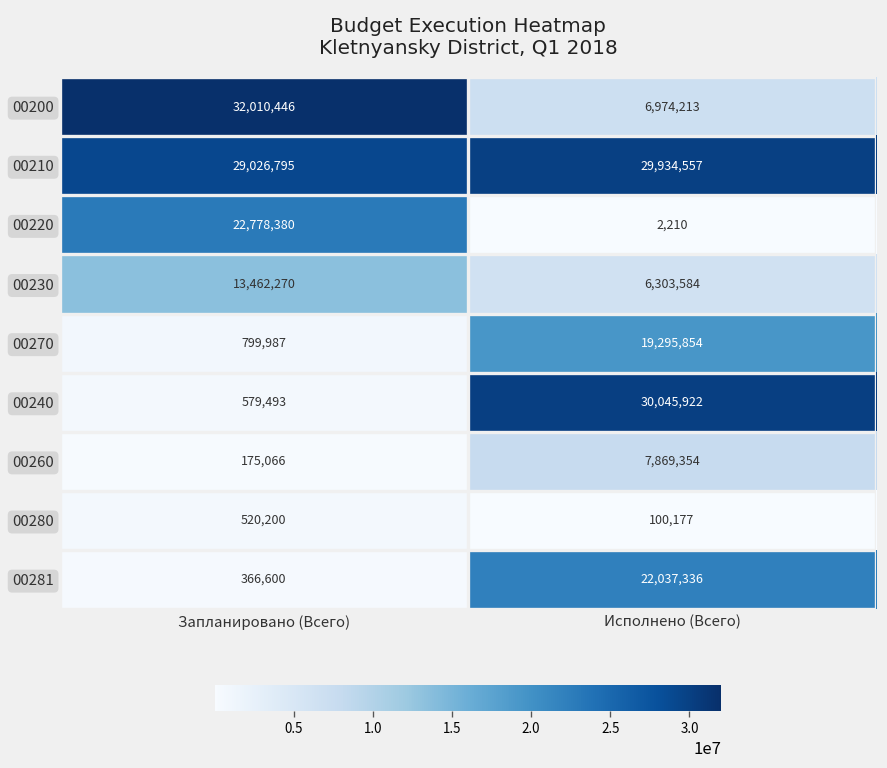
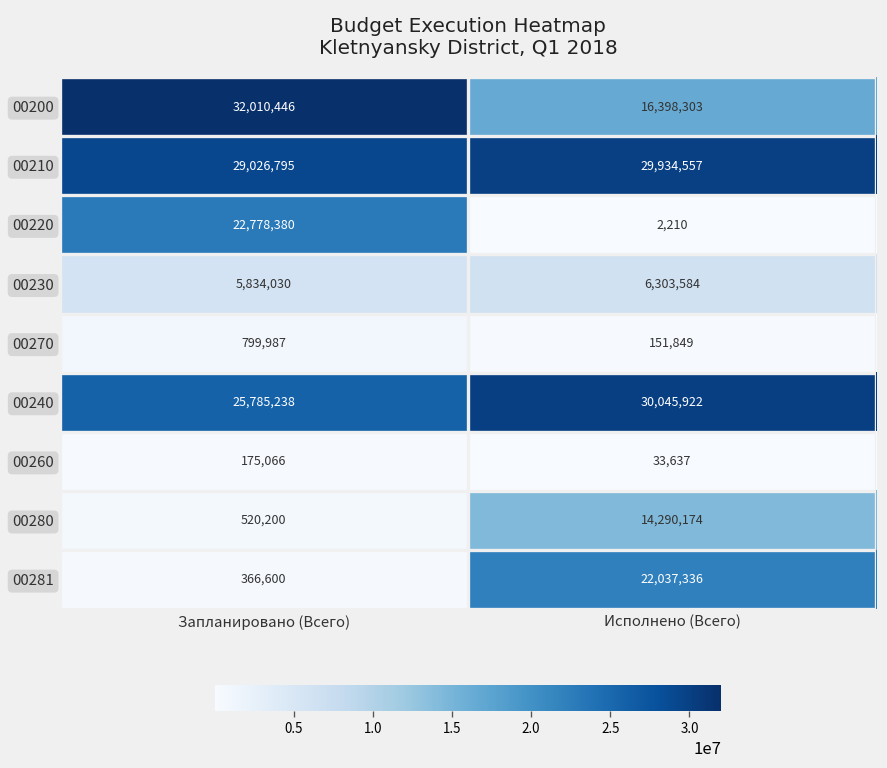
  {
    "00200": {
      "Запланировано (Всего)": "32,010,446",
-     "Исполнено (Всего)": "6,974,213"
+     "Исполнено (Всего)": "16,398,303"
    },
    "00210": {
      "Запланировано (Всего)": "29,026,795",
      "Исполнено (Всего)": "29,934,557"
    },
    "00220": {
      "Запланировано (Всего)": "22,778,380",
      "Исполнено (Всего)": "2,210"
    },
    "00230": {
-     "Запланировано (Всего)": "13,462,270",
+     "Запланировано (Всего)": "5,834,030",
      "Исполнено (Всего)": "6,303,584"
    },
    "00270": {
      "Запланировано (Всего)": "799,987",
-     "Исполнено (Всего)": "19,295,854"
+     "Исполнено (Всего)": "151,849"
    },
    "00240": {
-     "Запланировано (Всего)": "579,493",
+     "Запланировано (Всего)": "25,785,238",
      "Исполнено (Всего)": "30,045,922"
    },
    "00260": {
      "Запланировано (Всего)": "175,066",
-     "Исполнено (Всего)": "7,869,354"
+     "Исполнено (Всего)": "33,637"
    },
    "00280": {
      "Запланировано (Всего)": "520,200",
-     "Исполнено (Всего)": "100,177"
+     "Исполнено (Всего)": "14,290,174"
    },
    "00281": {
      "Запланировано (Всего)": "366,600",
      "Исполнено (Всего)": "22,037,336"
    }
  }
